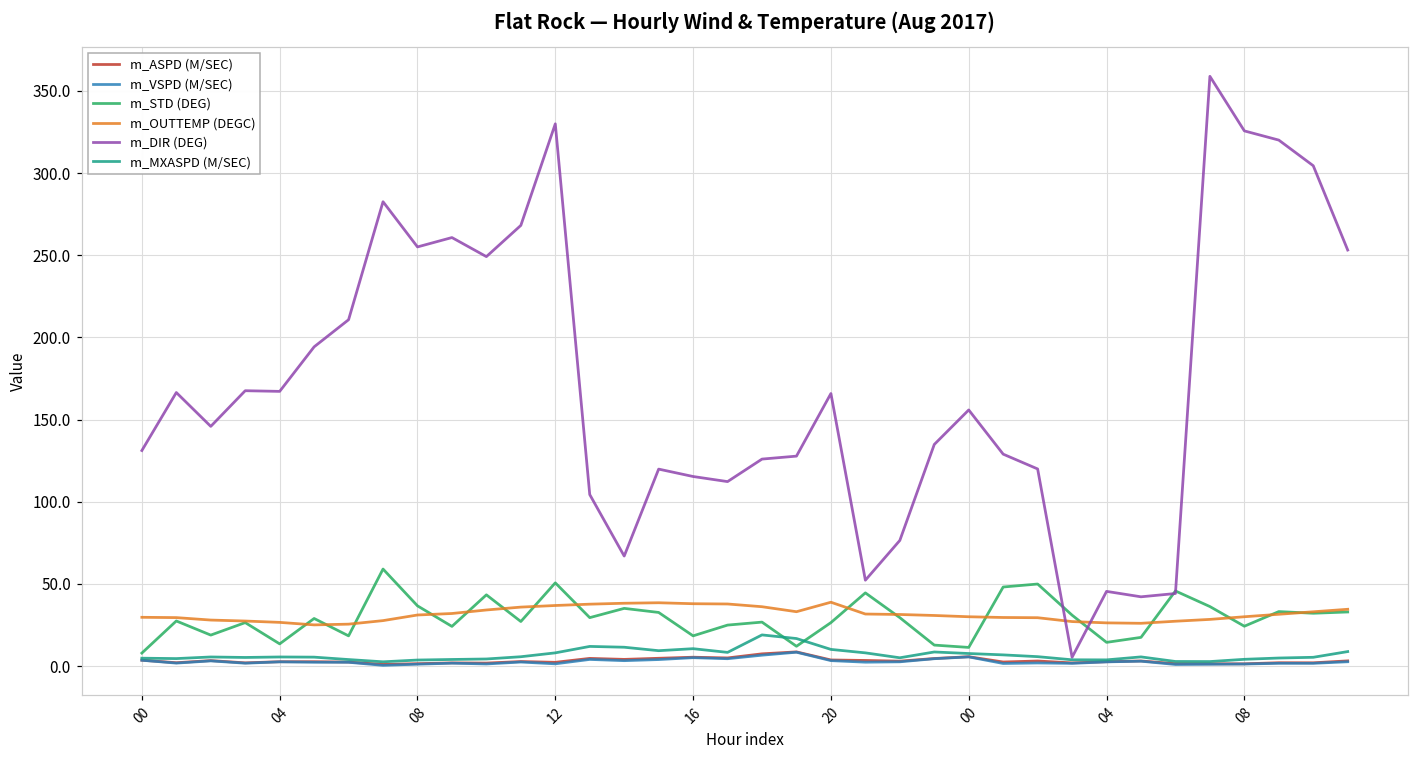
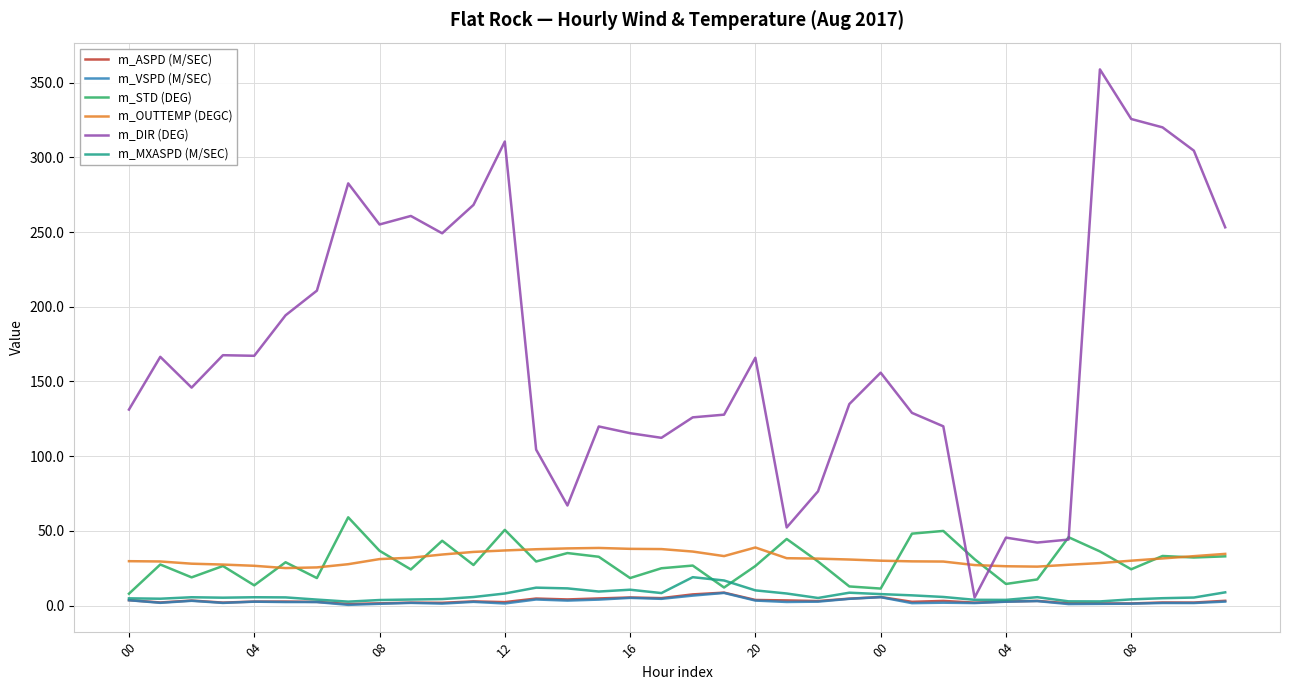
  {
    "m_OUTTEMP (DEGC)": {
      "12": 37,
      "16": 38,
      "20": 39
    },
    "m_DIR (DEG)": {
-     "12": 330,
+     "12": 311,
      "16": 115,
      "20": 166
    }
  }
